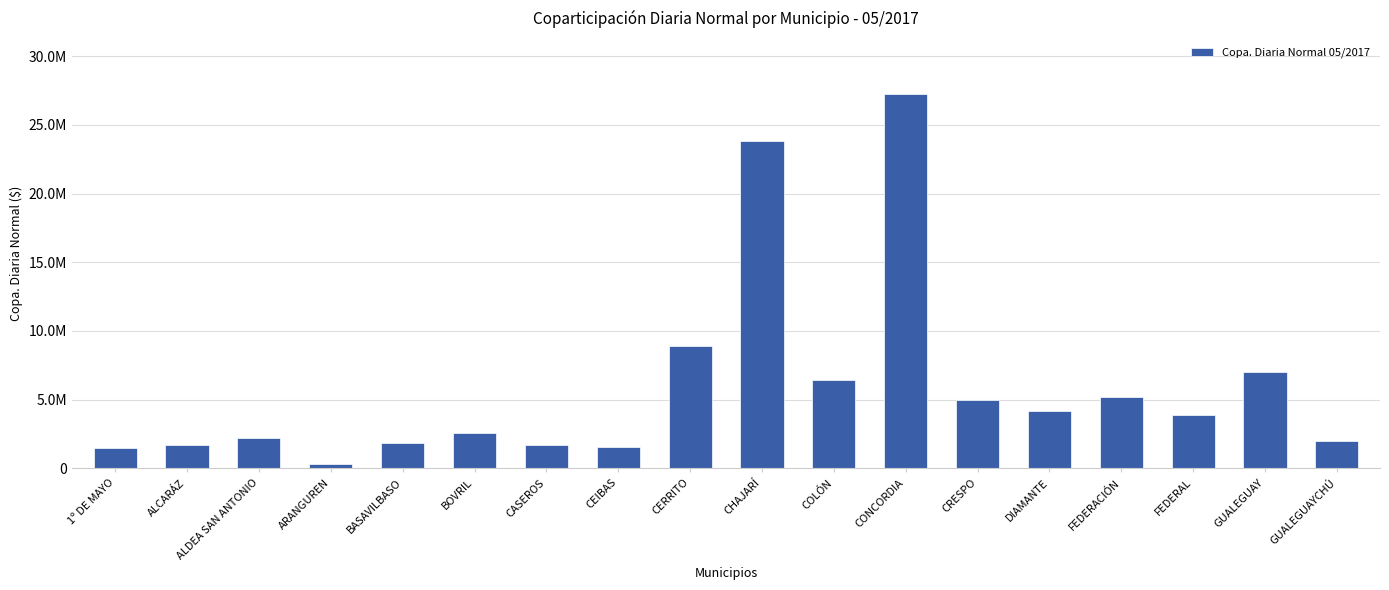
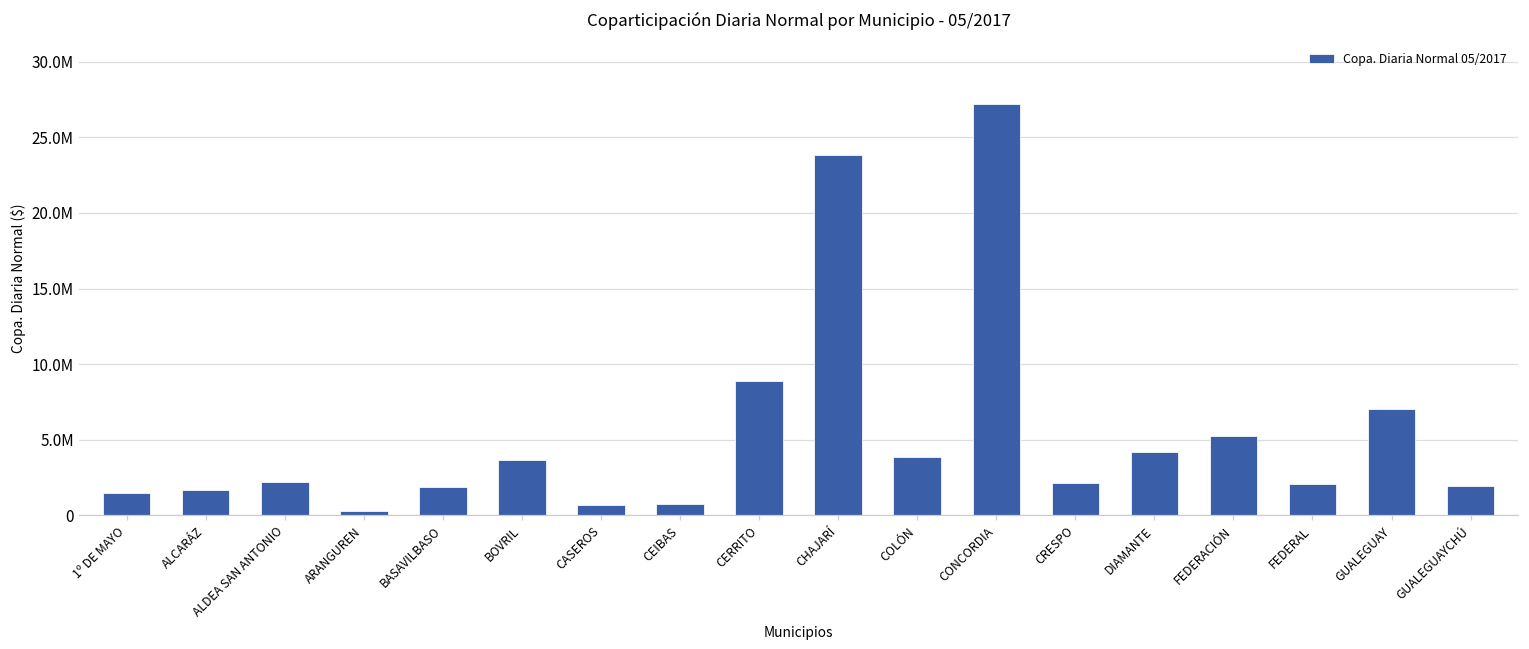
  {
    "1º DE MAYO": 1500000,
    "ALCARÁZ": 1700000,
    "ALDEA SAN ANTONIO": 2200000,
    "ARANGUREN": 300000,
    "BASAVILBASO": 1900000,
-   "BOVRIL": 2600000,
-   "CASEROS": 1700000,
-   "CEIBAS": 1600000,
+   "BOVRIL": 3600000,
+   "CASEROS": 700000,
+   "CEIBAS": 800000,
    "CERRITO": 8900000,
    "CHAJARÍ": 23800000,
-   "COLÓN": 6400000,
+   "COLÓN": 3900000,
    "CONCORDIA": 27200000,
-   "CRESPO": 5000000,
+   "CRESPO": 2100000,
    "DIAMANTE": 4200000,
    "FEDERACIÓN": 5200000,
-   "FEDERAL": 3900000,
+   "FEDERAL": 2000000,
    "GUALEGUAY": 7000000,
    "GUALEGUAYCHÚ": 2000000
  }
